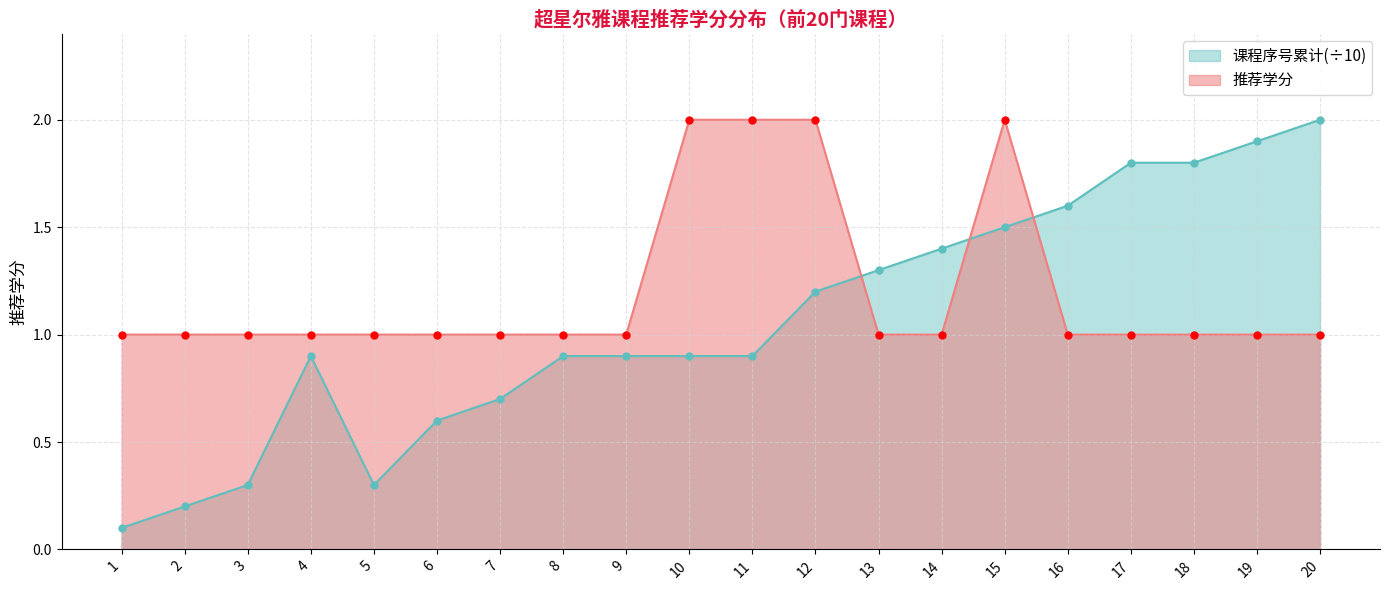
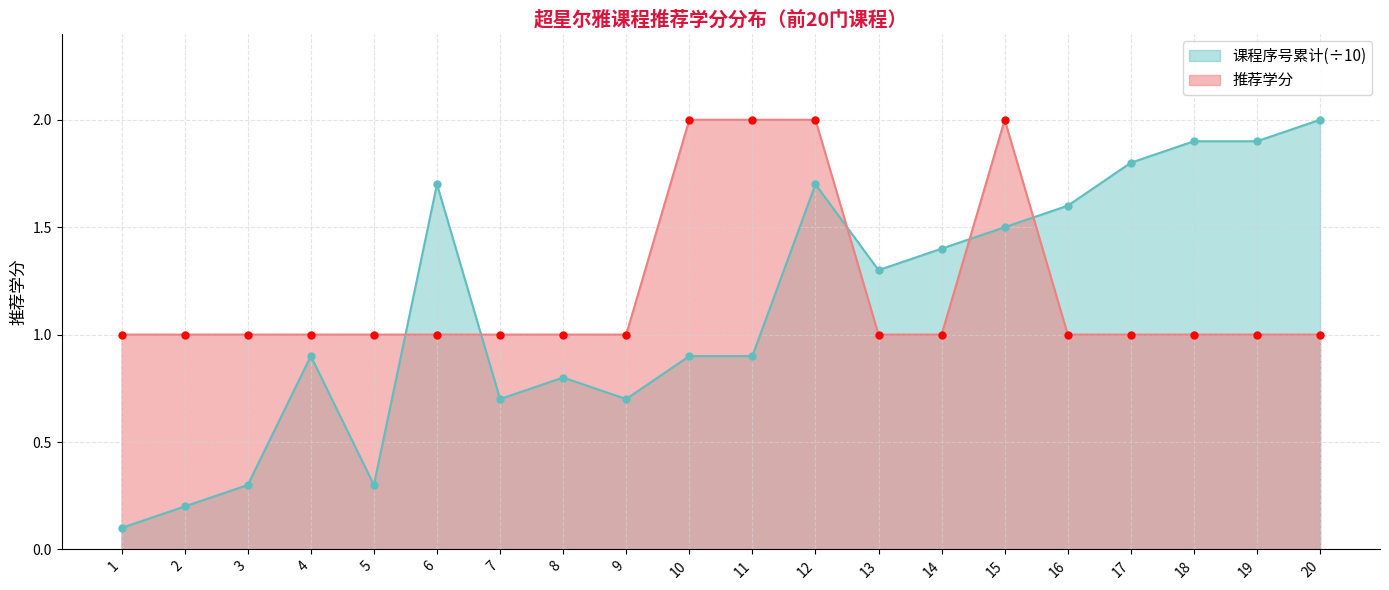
  {
    "课程序号累计(÷10)": {
      "1": 0.10,
      "2": 0.20,
      "3": 0.30,
      "4": 0.90,
      "5": 0.30,
-     "6": 0.60,
+     "6": 1.70,
      "7": 0.70,
-     "8": 0.90,
-     "9": 0.90,
+     "8": 0.80,
+     "9": 0.70,
      "10": 0.90,
      "11": 0.90,
-     "12": 1.20,
+     "12": 1.70,
      "13": 1.30,
      "14": 1.40,
      "15": 1.50,
      "16": 1.60,
      "17": 1.80,
-     "18": 1.80,
+     "18": 1.90,
      "19": 1.90,
      "20": 2.00
    },
    "推荐学分": {
      "1": 1.00,
      "2": 1.00,
      "3": 1.00,
      "4": 1.00,
      "5": 1.00,
      "6": 1.00,
      "7": 1.00,
      "8": 1.00,
      "9": 1.00,
      "10": 2.00,
      "11": 2.00,
      "12": 2.00,
      "13": 1.00,
      "14": 1.00,
      "15": 2.00,
      "16": 1.00,
      "17": 1.00,
      "18": 1.00,
      "19": 1.00,
      "20": 1.00
    }
  }
